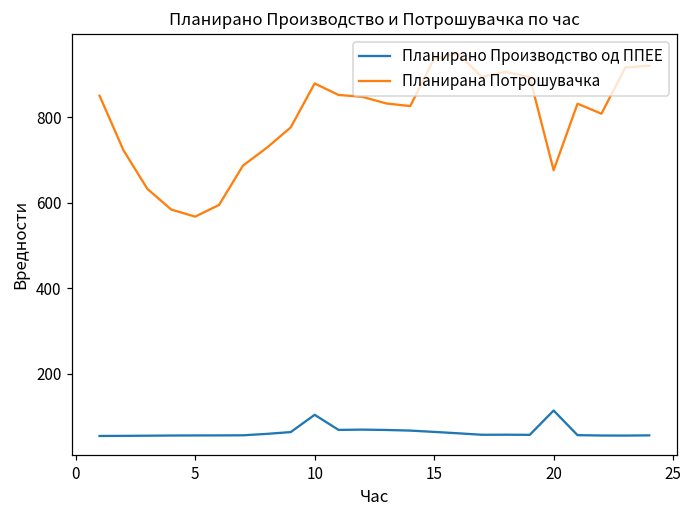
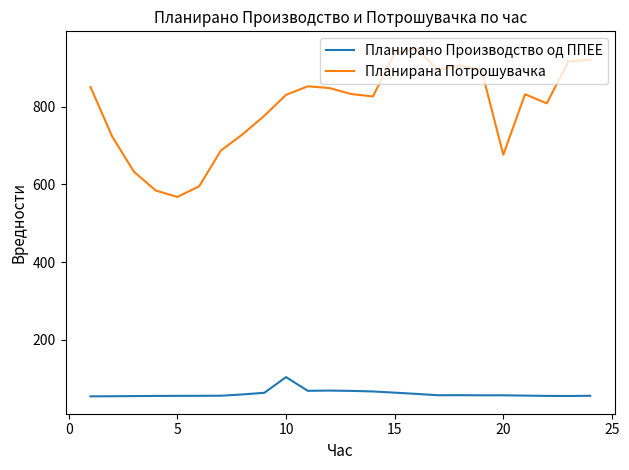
  {
    "Планирано Производство од ППЕЕ": {
      "5": 60,
      "10": 100,
      "15": 60,
-     "20": 110
+     "20": 60
    },
    "Планирана Потрошувачка": {
      "5": 570,
-     "10": 880,
+     "10": 830,
      "20": 680
    }
  }
